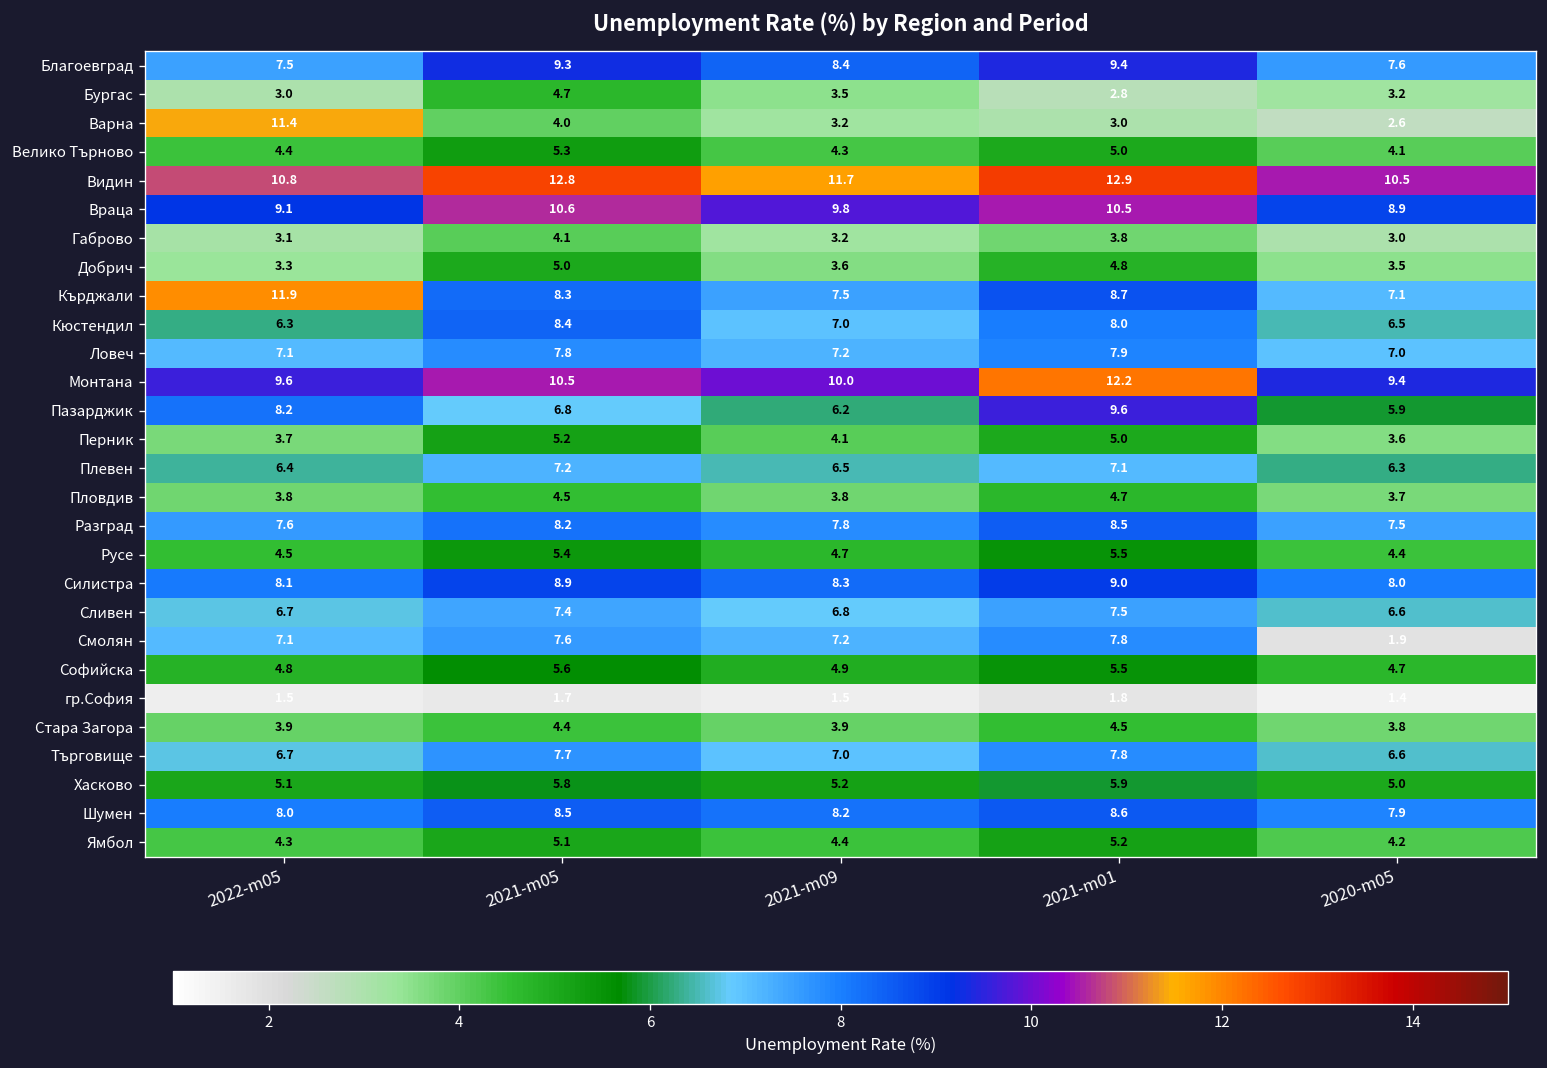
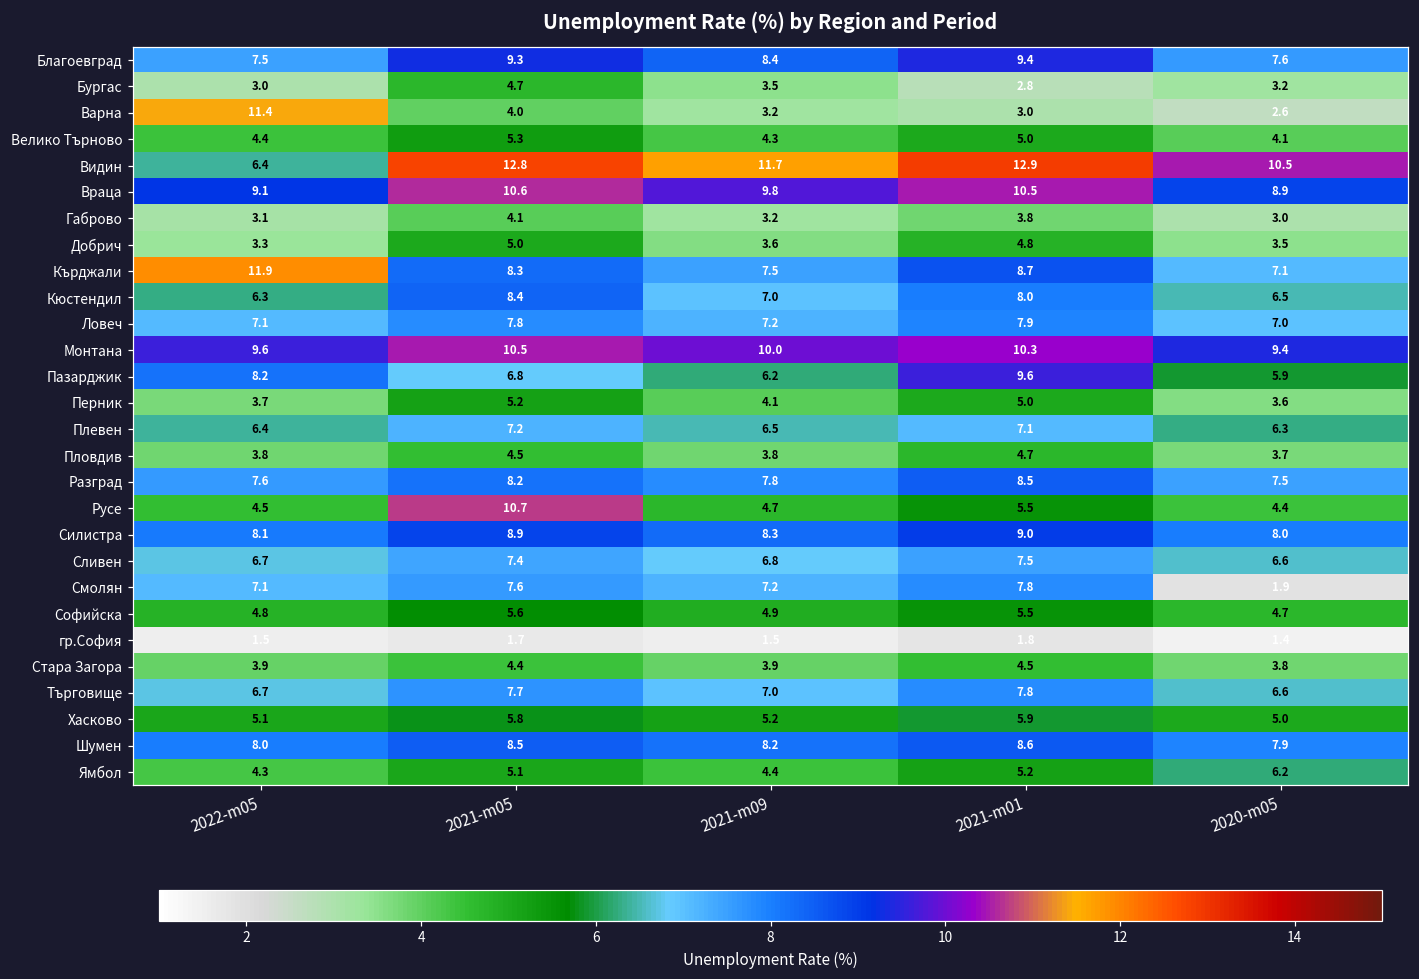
  {
    "Благоевград": {
      "2022-m05": 7.5,
      "2021-m05": 9.3,
      "2021-m09": 8.4,
      "2021-m01": 9.4,
      "2020-m05": 7.6
    },
    "Бургас": {
      "2022-m05": 3.0,
      "2021-m05": 4.7,
      "2021-m09": 3.5,
      "2021-m01": 2.8,
      "2020-m05": 3.2
    },
    "Варна": {
      "2022-m05": 11.4,
      "2021-m05": 4.0,
      "2021-m09": 3.2,
      "2021-m01": 3.0,
      "2020-m05": 2.6
    },
    "Велико Търново": {
      "2022-m05": 4.4,
      "2021-m05": 5.3,
      "2021-m09": 4.3,
      "2021-m01": 5.0,
      "2020-m05": 4.1
    },
    "Видин": {
-     "2022-m05": 10.8,
+     "2022-m05": 6.4,
      "2021-m05": 12.8,
      "2021-m09": 11.7,
      "2021-m01": 12.9,
      "2020-m05": 10.5
    },
    "Враца": {
      "2022-m05": 9.1,
      "2021-m05": 10.6,
      "2021-m09": 9.8,
      "2021-m01": 10.5,
      "2020-m05": 8.9
    },
    "Габрово": {
      "2022-m05": 3.1,
      "2021-m05": 4.1,
      "2021-m09": 3.2,
      "2021-m01": 3.8,
      "2020-m05": 3.0
    },
    "Добрич": {
      "2022-m05": 3.3,
      "2021-m05": 5.0,
      "2021-m09": 3.6,
      "2021-m01": 4.8,
      "2020-m05": 3.5
    },
    "Кърджали": {
      "2022-m05": 11.9,
      "2021-m05": 8.3,
      "2021-m09": 7.5,
      "2021-m01": 8.7,
      "2020-m05": 7.1
    },
    "Кюстендил": {
      "2022-m05": 6.3,
      "2021-m05": 8.4,
      "2021-m09": 7.0,
      "2021-m01": 8.0,
      "2020-m05": 6.5
    },
    "Ловеч": {
      "2022-m05": 7.1,
      "2021-m05": 7.8,
      "2021-m09": 7.2,
      "2021-m01": 7.9,
      "2020-m05": 7.0
    },
    "Монтана": {
      "2022-m05": 9.6,
      "2021-m05": 10.5,
      "2021-m09": 10.0,
-     "2021-m01": 12.2,
+     "2021-m01": 10.3,
      "2020-m05": 9.4
    },
    "Пазарджик": {
      "2022-m05": 8.2,
      "2021-m05": 6.8,
      "2021-m09": 6.2,
      "2021-m01": 9.6,
      "2020-m05": 5.9
    },
    "Перник": {
      "2022-m05": 3.7,
      "2021-m05": 5.2,
      "2021-m09": 4.1,
      "2021-m01": 5.0,
      "2020-m05": 3.6
    },
    "Плевен": {
      "2022-m05": 6.4,
      "2021-m05": 7.2,
      "2021-m09": 6.5,
      "2021-m01": 7.1,
      "2020-m05": 6.3
    },
    "Пловдив": {
      "2022-m05": 3.8,
      "2021-m05": 4.5,
      "2021-m09": 3.8,
      "2021-m01": 4.7,
      "2020-m05": 3.7
    },
    "Разград": {
      "2022-m05": 7.6,
      "2021-m05": 8.2,
      "2021-m09": 7.8,
      "2021-m01": 8.5,
      "2020-m05": 7.5
    },
    "Русе": {
      "2022-m05": 4.5,
-     "2021-m05": 5.4,
+     "2021-m05": 10.7,
      "2021-m09": 4.7,
      "2021-m01": 5.5,
      "2020-m05": 4.4
    },
    "Силистра": {
      "2022-m05": 8.1,
      "2021-m05": 8.9,
      "2021-m09": 8.3,
      "2021-m01": 9.0,
      "2020-m05": 8.0
    },
    "Сливен": {
      "2022-m05": 6.7,
      "2021-m05": 7.4,
      "2021-m09": 6.8,
      "2021-m01": 7.5,
      "2020-m05": 6.6
    },
    "Смолян": {
      "2022-m05": 7.1,
      "2021-m05": 7.6,
      "2021-m09": 7.2,
      "2021-m01": 7.8
    },
    "Софийска": {
      "2022-m05": 4.8,
      "2021-m05": 5.6,
      "2021-m09": 4.9,
      "2021-m01": 5.5,
      "2020-m05": 4.7
    },
    "Стара Загора": {
      "2022-m05": 3.9,
      "2021-m05": 4.4,
      "2021-m09": 3.9,
      "2021-m01": 4.5,
      "2020-m05": 3.8
    },
    "Търговище": {
      "2022-m05": 6.7,
      "2021-m05": 7.7,
      "2021-m09": 7.0,
      "2021-m01": 7.8,
      "2020-m05": 6.6
    },
    "Хасково": {
      "2022-m05": 5.1,
      "2021-m05": 5.8,
      "2021-m09": 5.2,
      "2021-m01": 5.9,
      "2020-m05": 5.0
    },
    "Шумен": {
      "2022-m05": 8.0,
      "2021-m05": 8.5,
      "2021-m09": 8.2,
      "2021-m01": 8.6,
      "2020-m05": 7.9
    },
    "Ямбол": {
      "2022-m05": 4.3,
      "2021-m05": 5.1,
      "2021-m09": 4.4,
      "2021-m01": 5.2,
-     "2020-m05": 4.2
+     "2020-m05": 6.2
    }
  }
